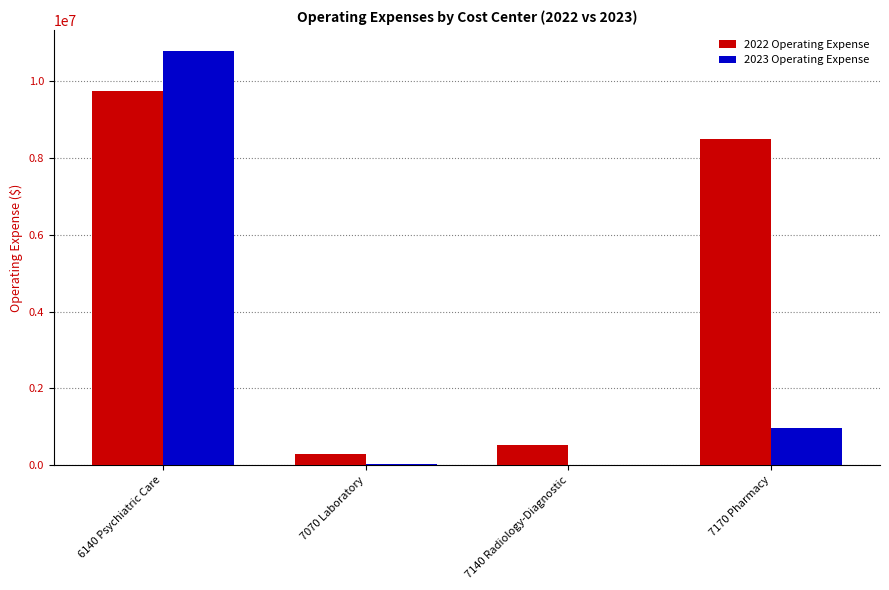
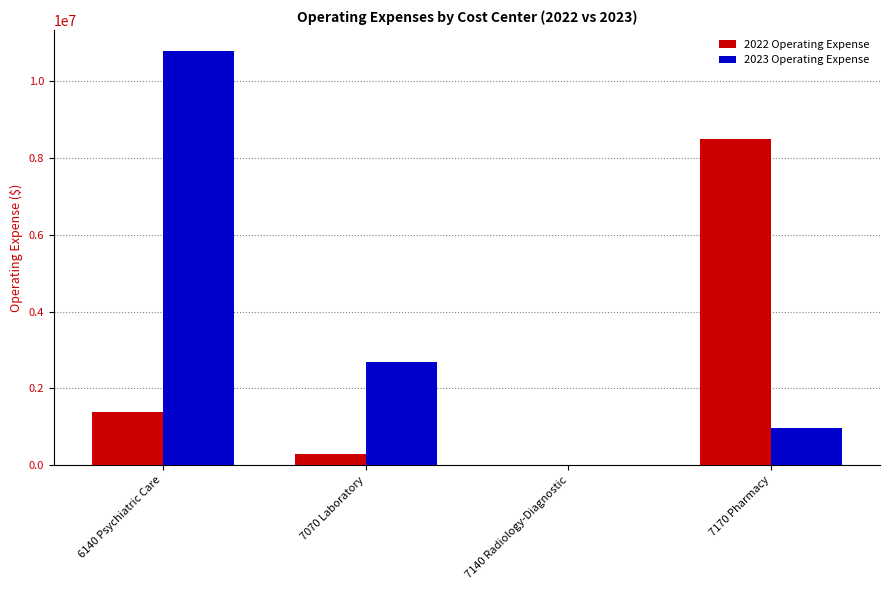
  {
    "2022 Operating Expense": {
-     "6140 Psychiatric Care": 9700000,
+     "6140 Psychiatric Care": 1400000,
      "7070 Laboratory": 300000,
-     "7140 Radiology-Diagnostic": 500000,
+     "7140 Radiology-Diagnostic": 0,
      "7170 Pharmacy": 8500000
    },
    "2023 Operating Expense": {
      "6140 Psychiatric Care": 10800000,
-     "7070 Laboratory": 0,
+     "7070 Laboratory": 2700000,
      "7140 Radiology-Diagnostic": 0,
      "7170 Pharmacy": 1000000
    }
  }
